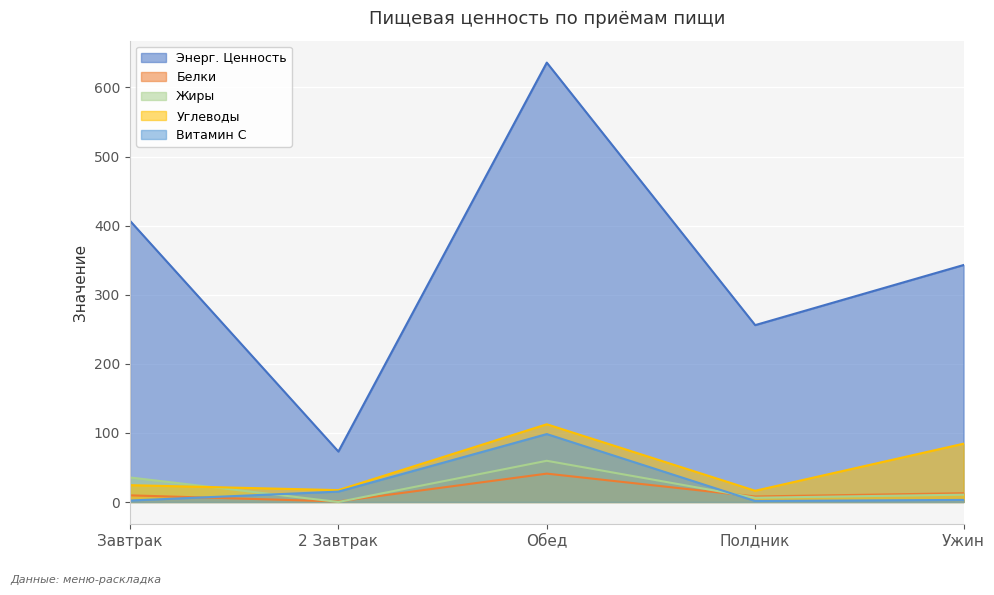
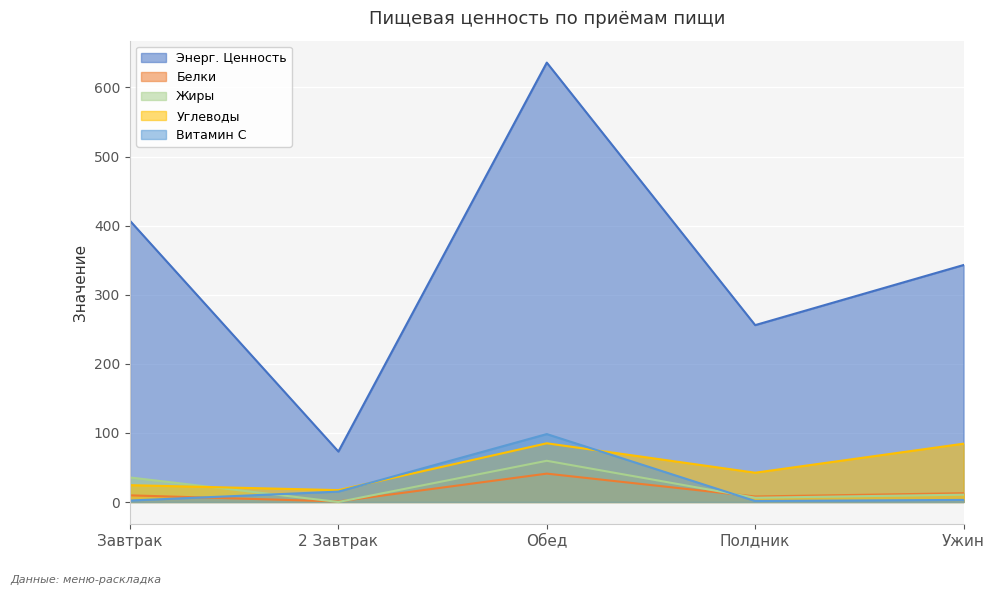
  {
    "Белки": {
      "Завтрак": 10,
      "Обед": 40
    },
    "Жиры": {
      "Завтрак": 40,
      "Обед": 60
    },
    "Углеводы": {
      "Завтрак": 20,
-     "Обед": 110,
-     "Полдник": 20,
+     "Обед": 80,
+     "Полдник": 40,
      "Ужин": 80
    }
  }
